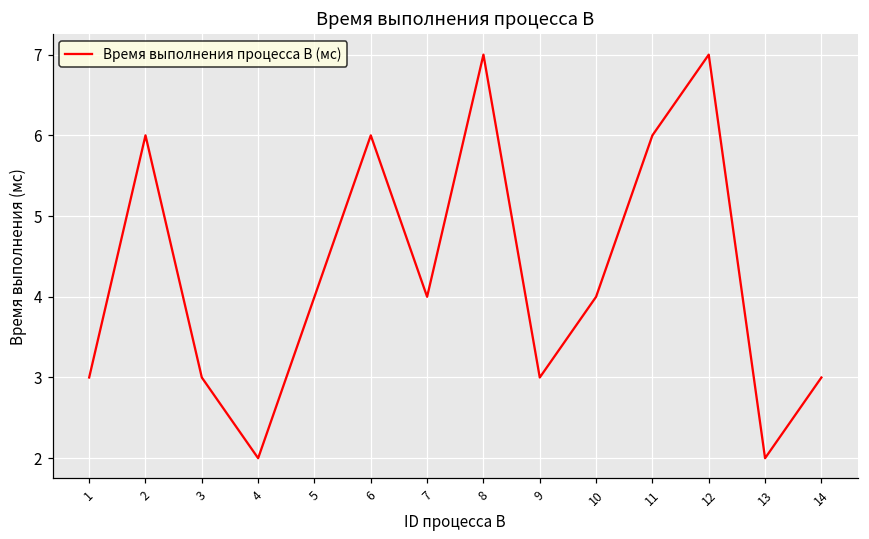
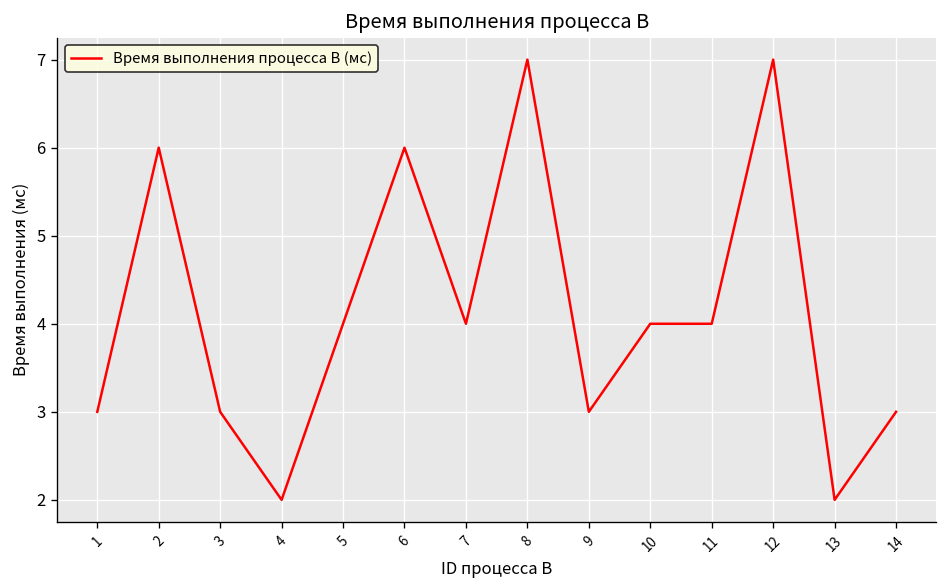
  {
    "1": 3,
    "2": 6,
    "3": 3,
    "4": 2,
    "5": 4,
    "6": 6,
    "7": 4,
    "8": 7,
    "9": 3,
    "10": 4,
-   "11": 6,
+   "11": 4,
    "12": 7,
    "13": 2,
    "14": 3
  }
